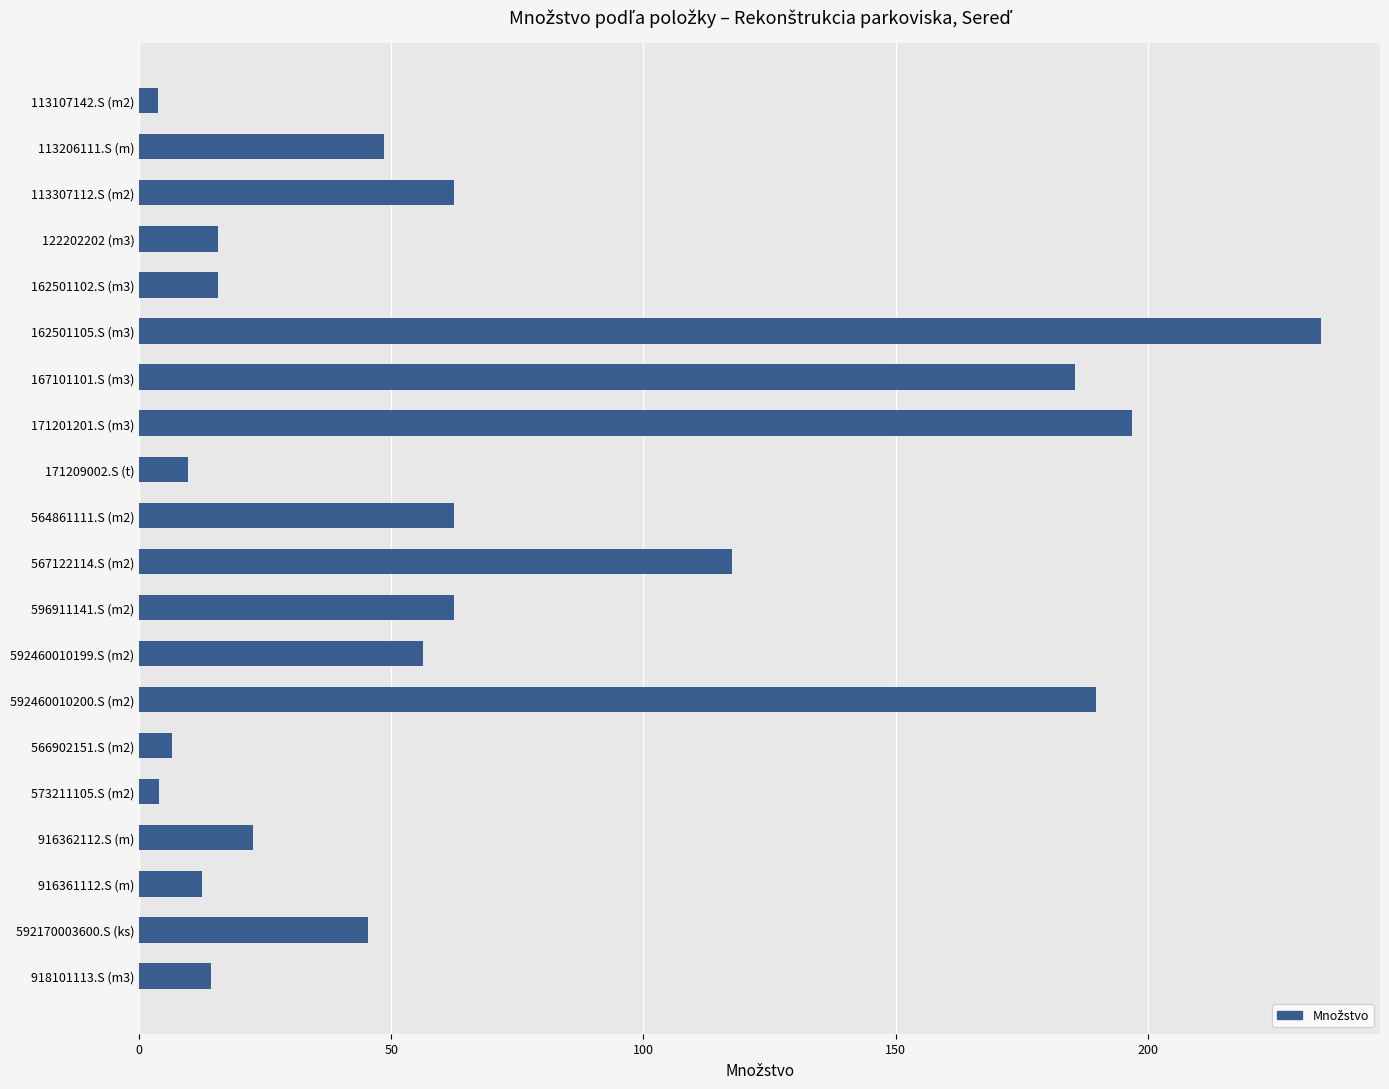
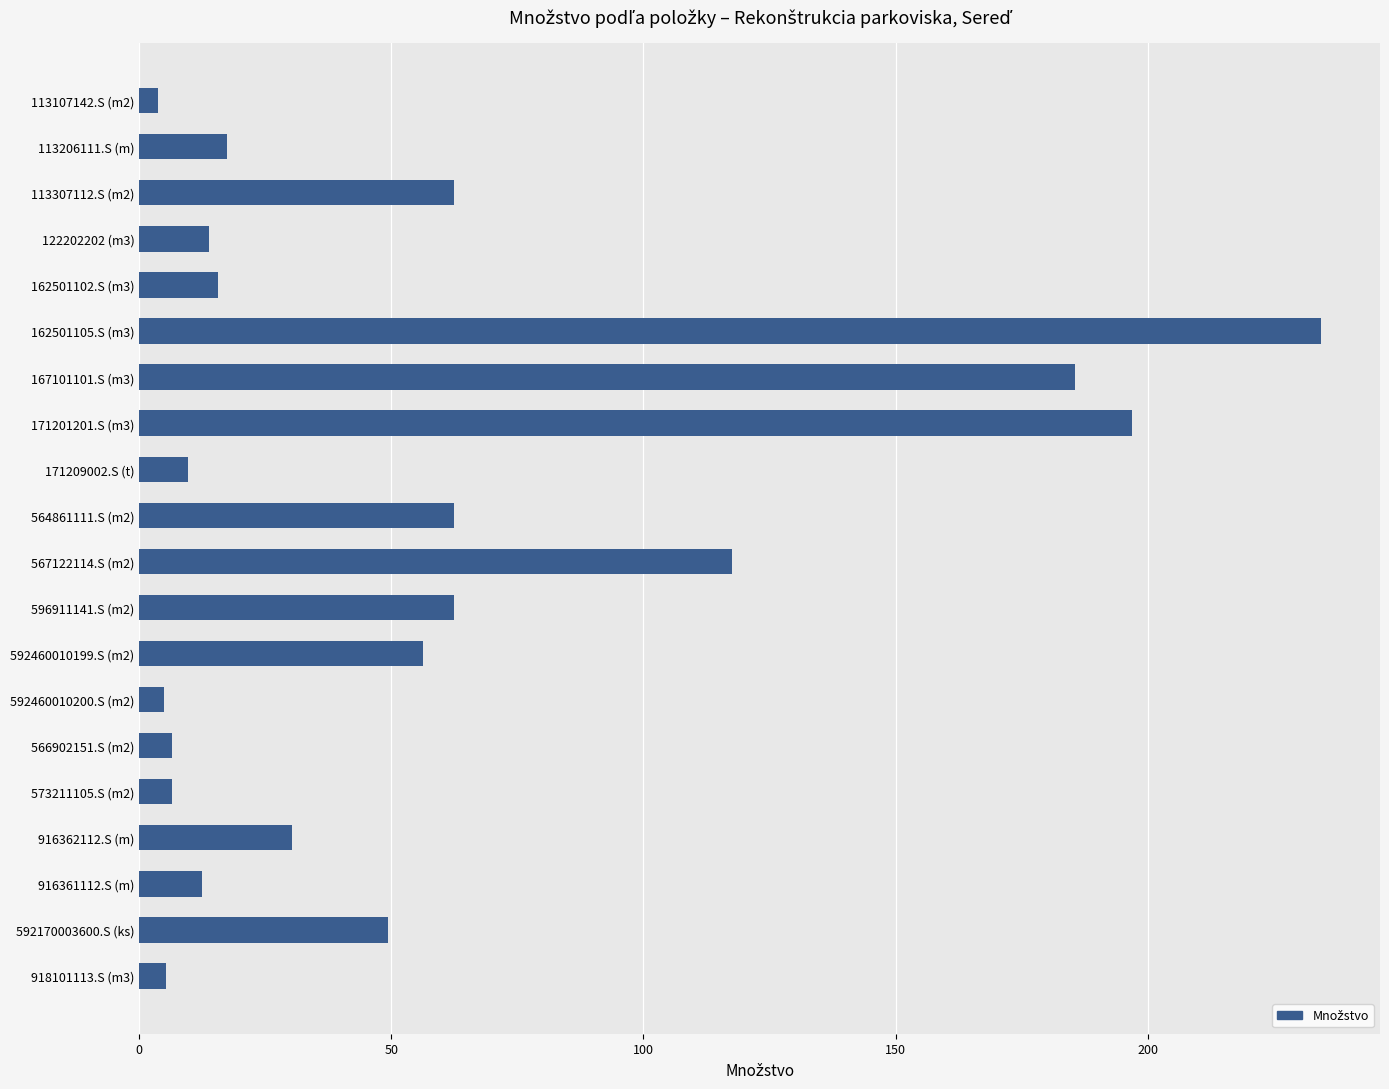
  {
    "113107142.S (m2)": 4,
-   "113206111.S (m)": 49,
+   "113206111.S (m)": 18,
    "113307112.S (m2)": 63,
-   "122202202 (m3)": 16,
+   "122202202 (m3)": 14,
    "162501102.S (m3)": 16,
    "162501105.S (m3)": 234,
    "167101101.S (m3)": 186,
    "171201201.S (m3)": 197,
    "171209002.S (t)": 10,
    "564861111.S (m2)": 63,
    "567122114.S (m2)": 118,
    "596911141.S (m2)": 63,
    "592460010199.S (m2)": 56,
-   "592460010200.S (m2)": 190,
+   "592460010200.S (m2)": 5,
    "566902151.S (m2)": 7,
-   "573211105.S (m2)": 4,
-   "916362112.S (m)": 23,
+   "573211105.S (m2)": 7,
+   "916362112.S (m)": 30,
    "916361112.S (m)": 13,
-   "592170003600.S (ks)": 45,
-   "918101113.S (m3)": 14
+   "592170003600.S (ks)": 49,
+   "918101113.S (m3)": 5
  }
